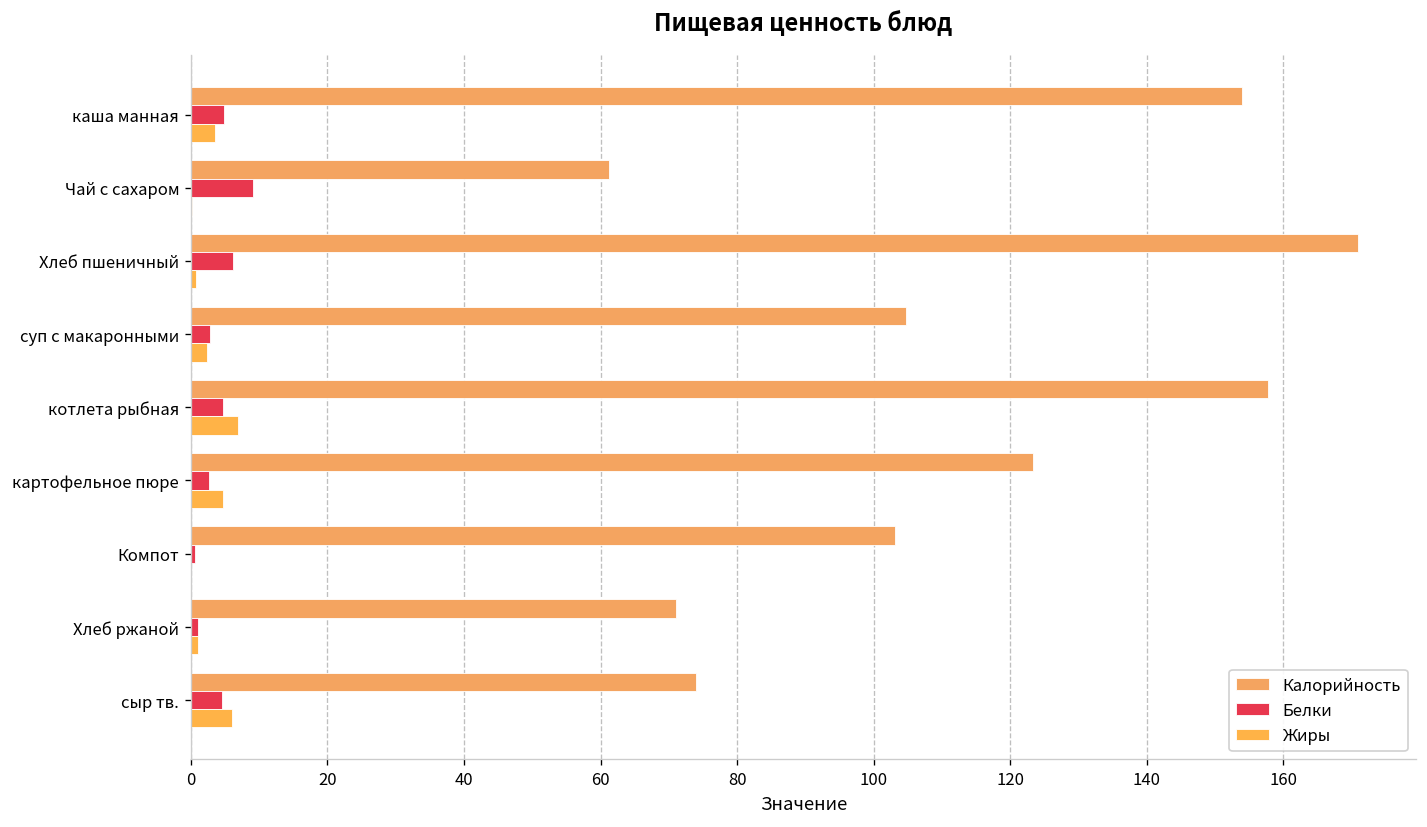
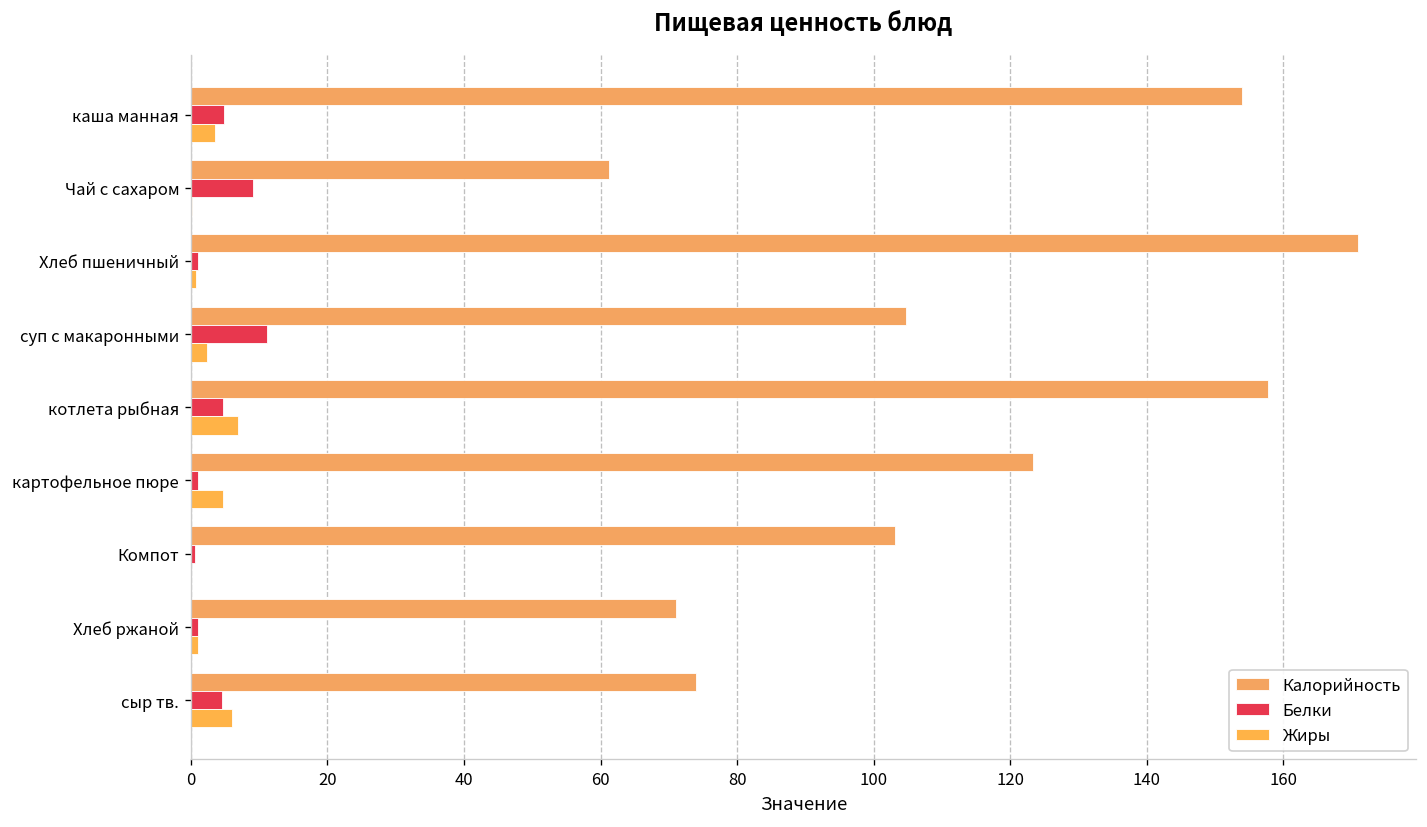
  {
    "Белки": {
      "каша манная": 5,
      "Чай с сахаром": 9,
-     "Хлеб пшеничный": 6,
-     "суп с макаронными": 3,
+     "Хлеб пшеничный": 1,
+     "суп с макаронными": 11,
      "котлета рыбная": 5,
-     "картофельное пюре": 3,
+     "картофельное пюре": 1,
      "Компот": 1,
      "Хлеб ржаной": 1,
      "сыр тв.": 5
    }
  }
